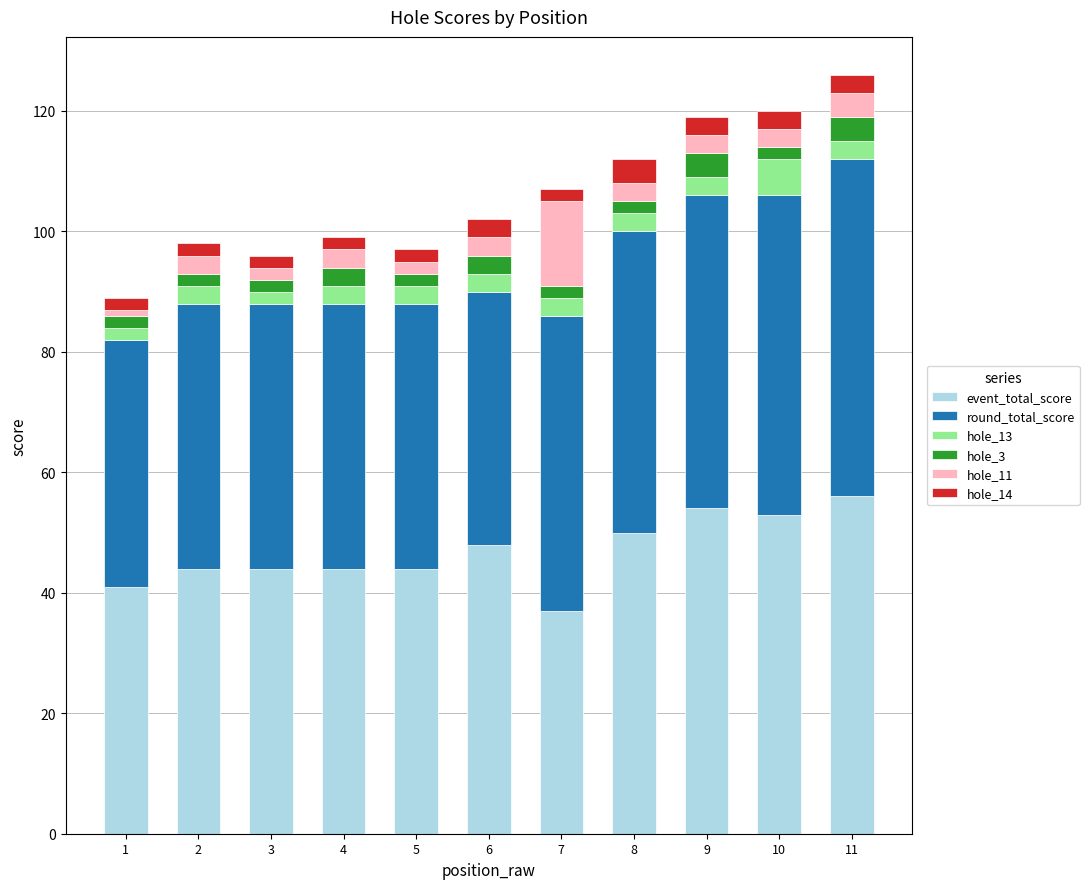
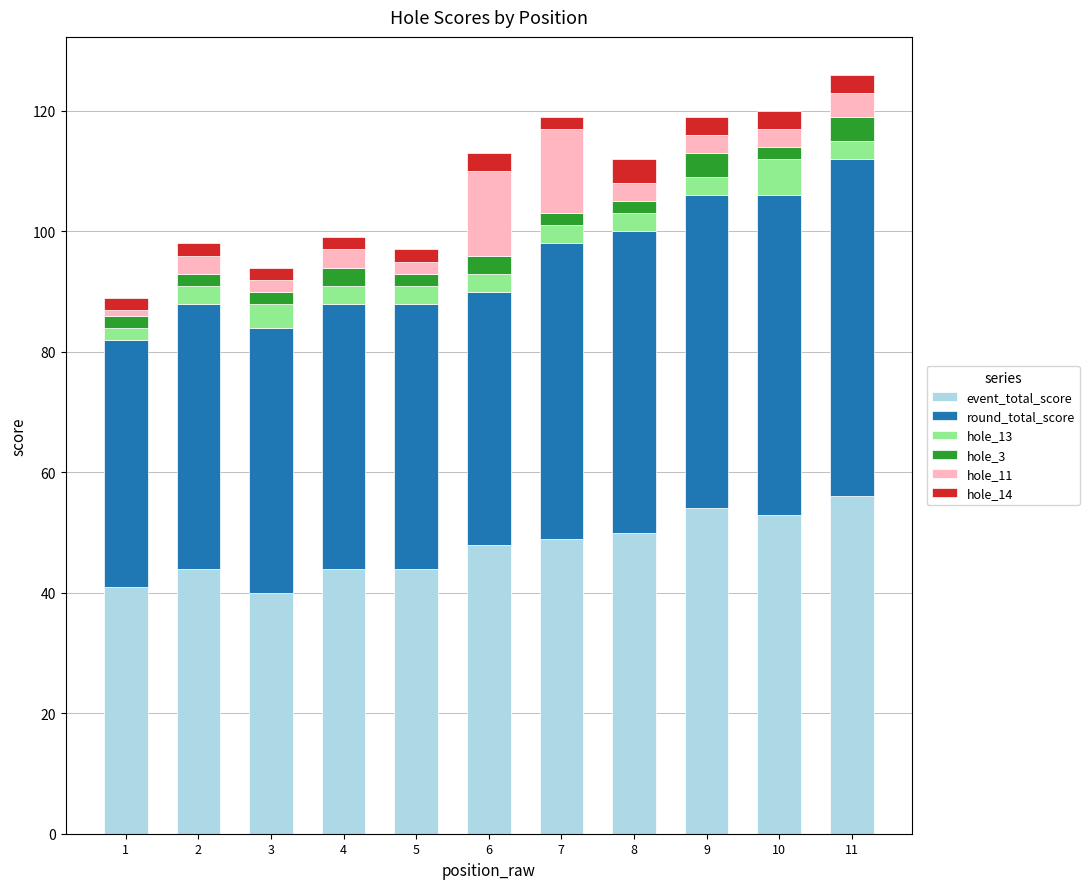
  {
    "event_total_score": {
      "1": 41,
      "2": 44,
-     "3": 44,
+     "3": 40,
      "4": 44,
      "5": 44,
      "6": 48,
-     "7": 37,
+     "7": 49,
      "8": 50,
      "9": 54,
      "10": 53,
      "11": 56
    },
    "round_total_score": {
      "1": 41,
      "2": 44,
      "3": 44,
      "4": 44,
      "5": 44,
      "6": 42,
      "7": 49,
      "8": 50,
      "9": 52,
      "10": 53,
      "11": 56
    },
    "hole_13": {
      "1": 2,
      "2": 3,
-     "3": 2,
+     "3": 4,
      "4": 3,
      "5": 3,
      "6": 3,
      "7": 3,
      "8": 3,
      "9": 3,
      "10": 6,
      "11": 3
    },
    "hole_3": {
      "1": 2,
      "2": 2,
      "3": 2,
      "4": 3,
      "5": 2,
      "6": 3,
      "7": 2,
      "8": 2,
      "9": 4,
      "10": 2,
      "11": 4
    },
    "hole_11": {
      "1": 1,
      "2": 3,
      "3": 2,
      "4": 3,
      "5": 2,
-     "6": 3,
+     "6": 14,
      "7": 14,
      "8": 3,
      "9": 3,
      "10": 3,
      "11": 4
    },
    "hole_14": {
      "1": 2,
      "2": 2,
      "3": 2,
      "4": 2,
      "5": 2,
      "6": 3,
      "7": 2,
      "8": 4,
      "9": 3,
      "10": 3,
      "11": 3
    }
  }
